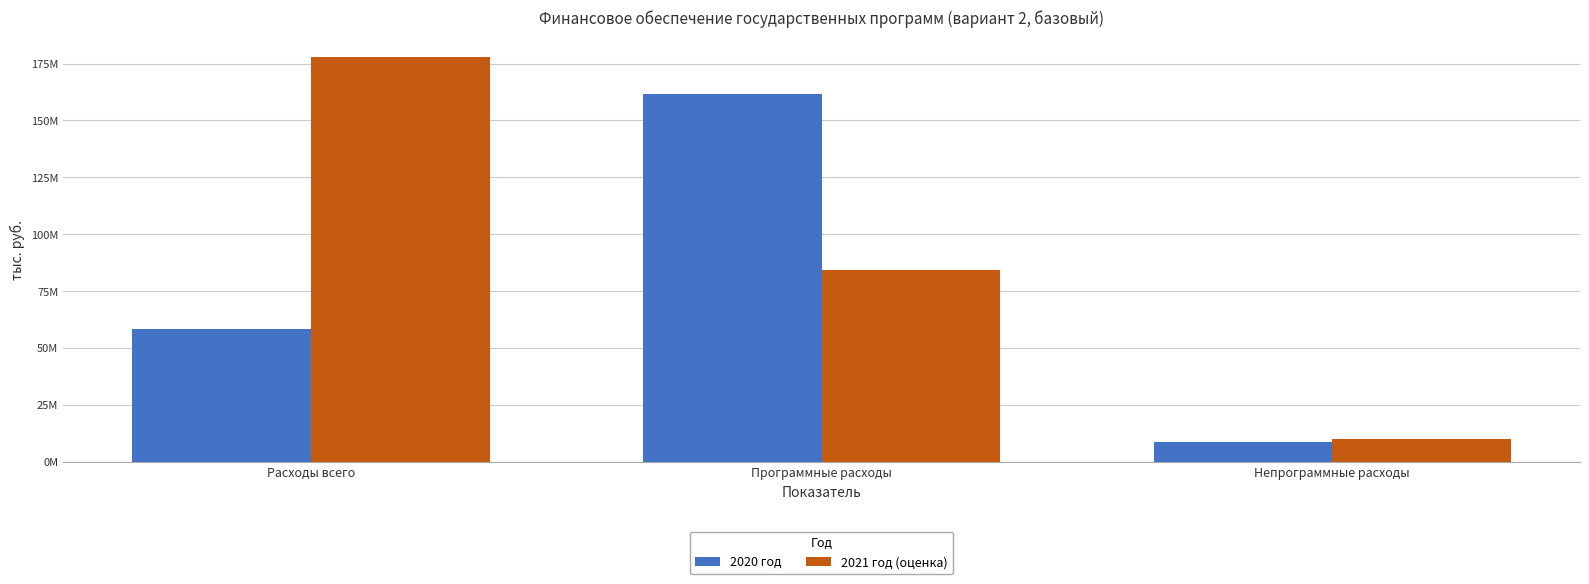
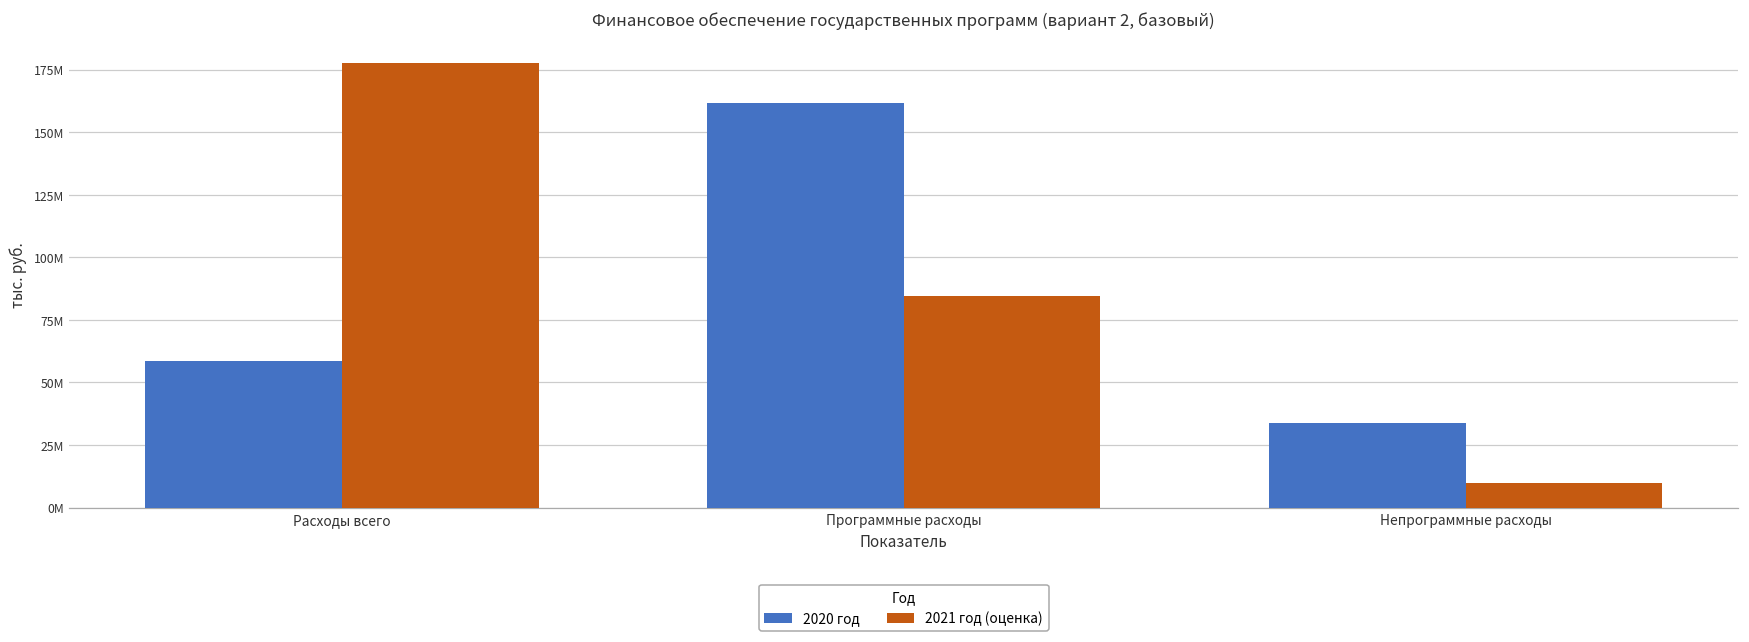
  {
    "2020 год": {
      "Расходы всего": 59000000,
      "Программные расходы": 162000000,
-     "Непрограммные расходы": 9000000
+     "Непрограммные расходы": 34000000
    },
    "2021 год (оценка)": {
      "Расходы всего": 178000000,
      "Программные расходы": 84000000,
      "Непрограммные расходы": 10000000
    }
  }
